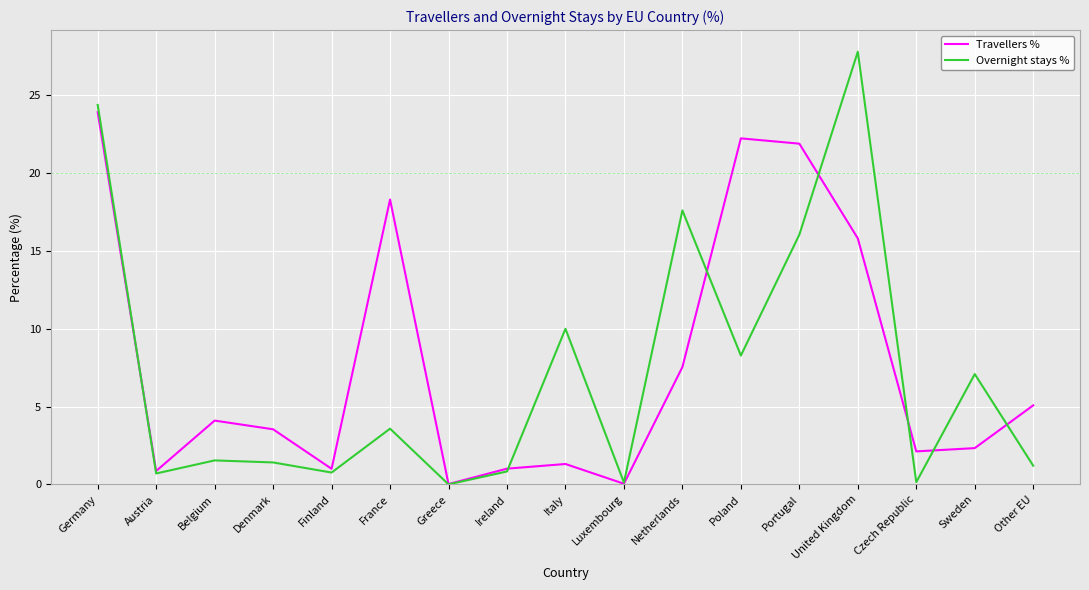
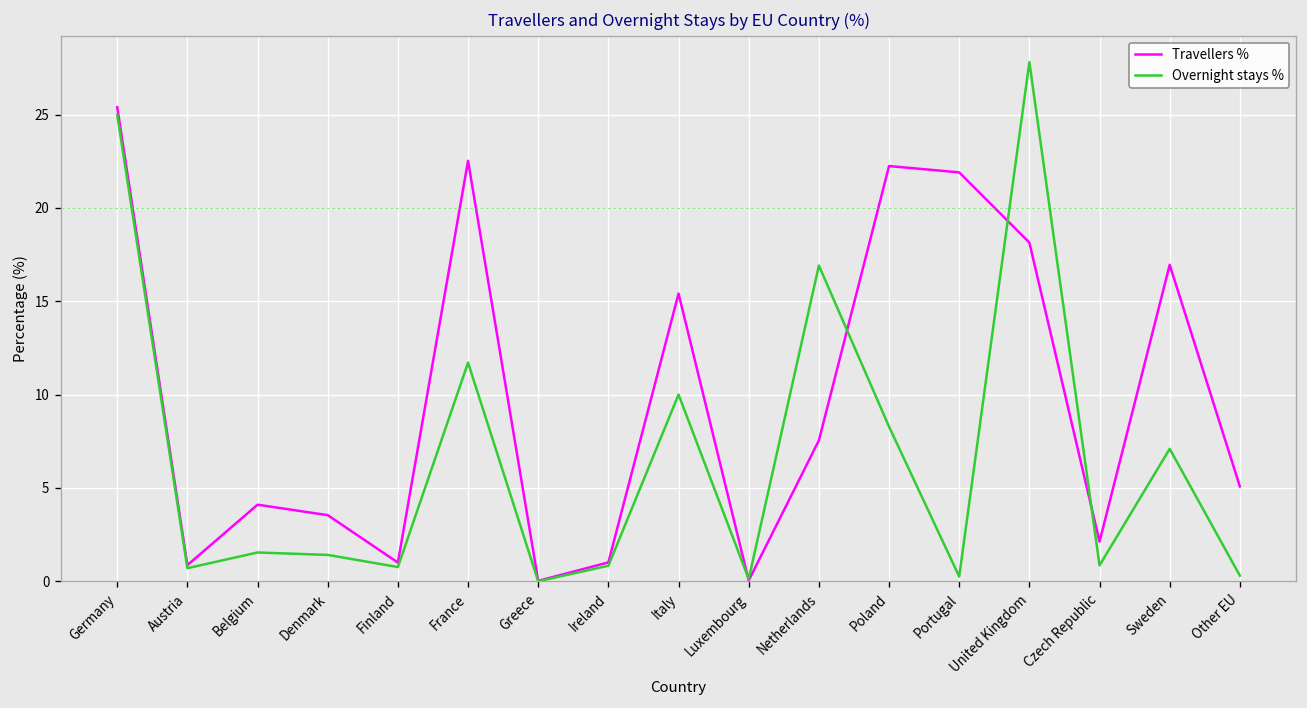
  {
    "Travellers %": {
-     "Germany": 23.9,
+     "Germany": 25.4,
      "Belgium": 4.1,
      "Denmark": 3.5,
      "Finland": 1.0,
-     "France": 18.3,
+     "France": 22.5,
      "Ireland": 1.0,
-     "Italy": 1.3,
+     "Italy": 15.4,
      "Netherlands": 7.5,
      "Poland": 22.2,
      "Portugal": 21.9,
-     "United Kingdom": 15.8,
+     "United Kingdom": 18.1,
      "Czech Republic": 2.1,
-     "Sweden": 2.3,
+     "Sweden": 17.0,
      "Other EU": 5.1
    },
    "Overnight stays %": {
-     "Germany": 24.4,
+     "Germany": 25.0,
      "Belgium": 1.5,
      "Denmark": 1.4,
      "Finland": 0.8,
-     "France": 3.6,
+     "France": 11.7,
      "Ireland": 0.8,
      "Italy": 10.0,
-     "Netherlands": 17.6,
+     "Netherlands": 16.9,
      "Poland": 8.3,
-     "Portugal": 16.1,
+     "Portugal": 0.3,
      "United Kingdom": 27.8,
-     "Czech Republic": 0.1,
+     "Czech Republic": 0.9,
      "Sweden": 7.1,
-     "Other EU": 1.2
+     "Other EU": 0.3
    }
  }
